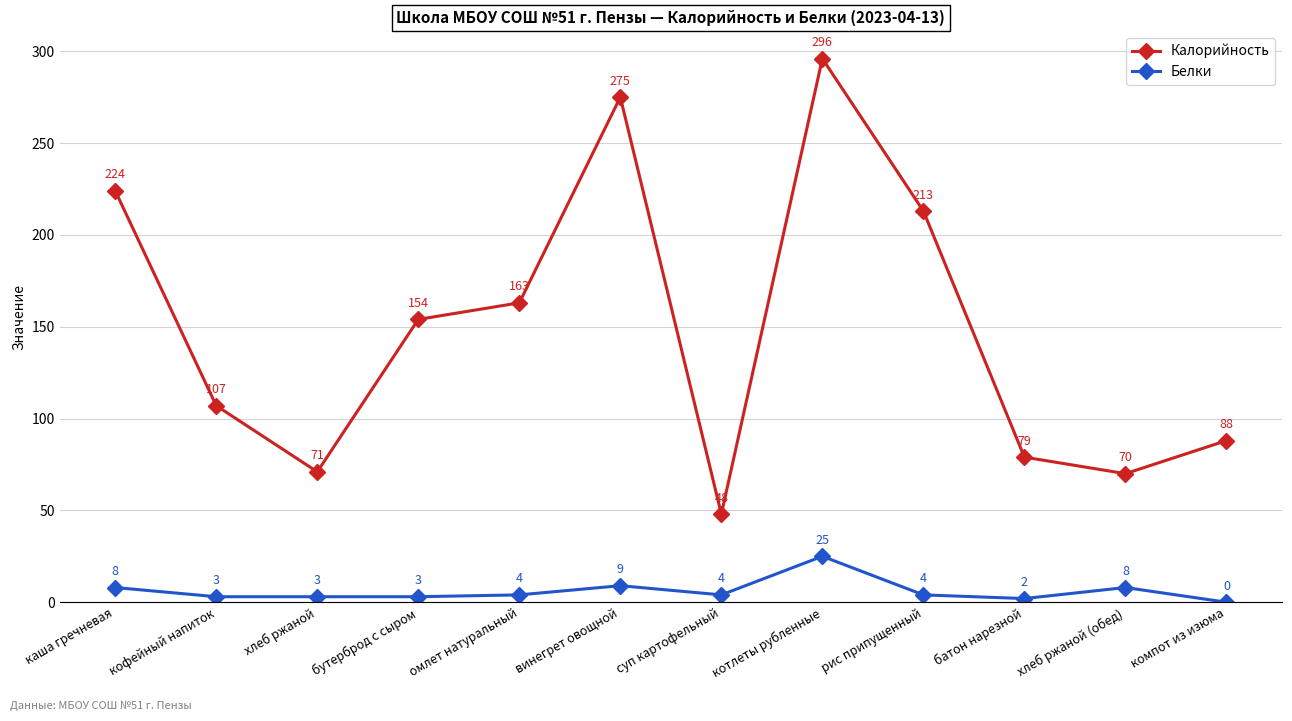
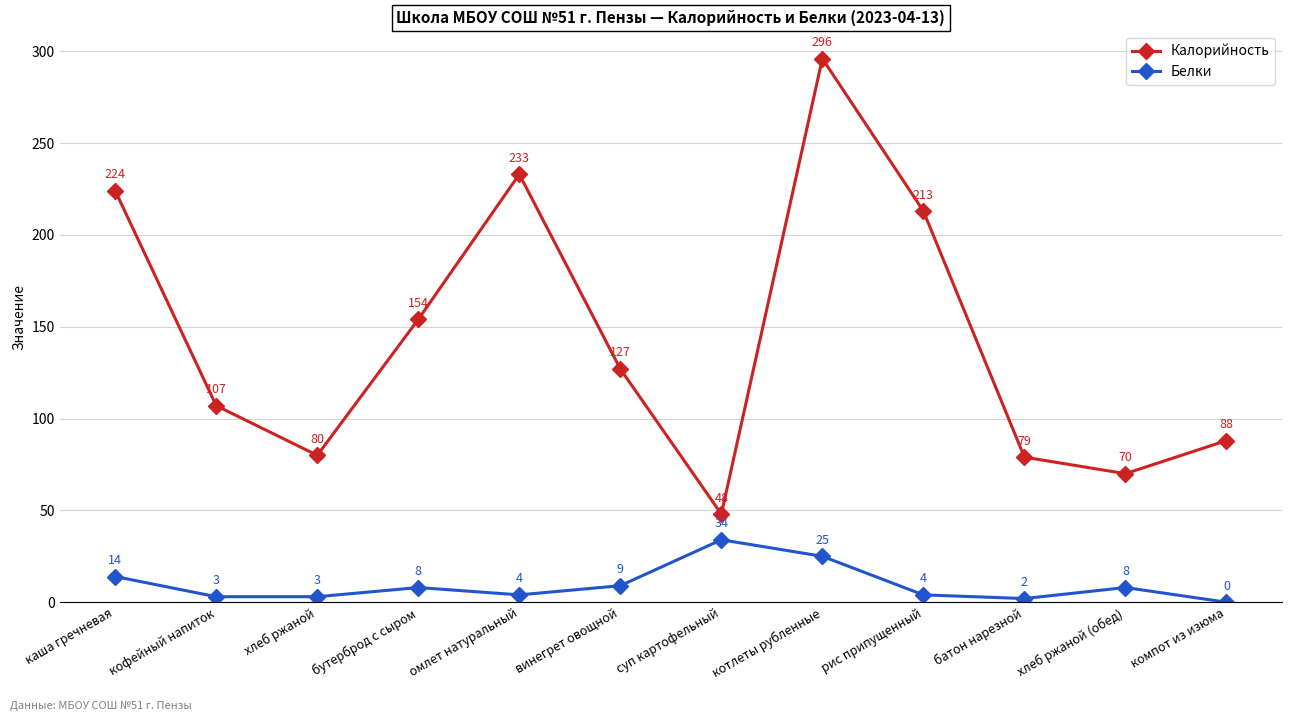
  {
    "Калорийность": {
      "каша гречневая": 224,
      "кофейный напиток": 107,
-     "хлеб ржаной": 71,
+     "хлеб ржаной": 80,
      "бутерброд с сыром": 154,
-     "омлет натуральный": 163,
-     "винегрет овощной": 275,
+     "омлет натуральный": 233,
+     "винегрет овощной": 127,
      "суп картофельный": 48,
      "котлеты рубленные": 296,
      "рис припущенный": 213,
      "батон нарезной": 79,
      "хлеб ржаной (обед)": 70,
      "компот из изюма": 88
    },
    "Белки": {
-     "каша гречневая": 8,
+     "каша гречневая": 14,
      "кофейный напиток": 3,
      "хлеб ржаной": 3,
-     "бутерброд с сыром": 3,
+     "бутерброд с сыром": 8,
      "омлет натуральный": 4,
      "винегрет овощной": 9,
-     "суп картофельный": 4,
+     "суп картофельный": 34,
      "котлеты рубленные": 25,
      "рис припущенный": 4,
      "батон нарезной": 2,
      "хлеб ржаной (обед)": 8,
      "компот из изюма": 0
    }
  }
